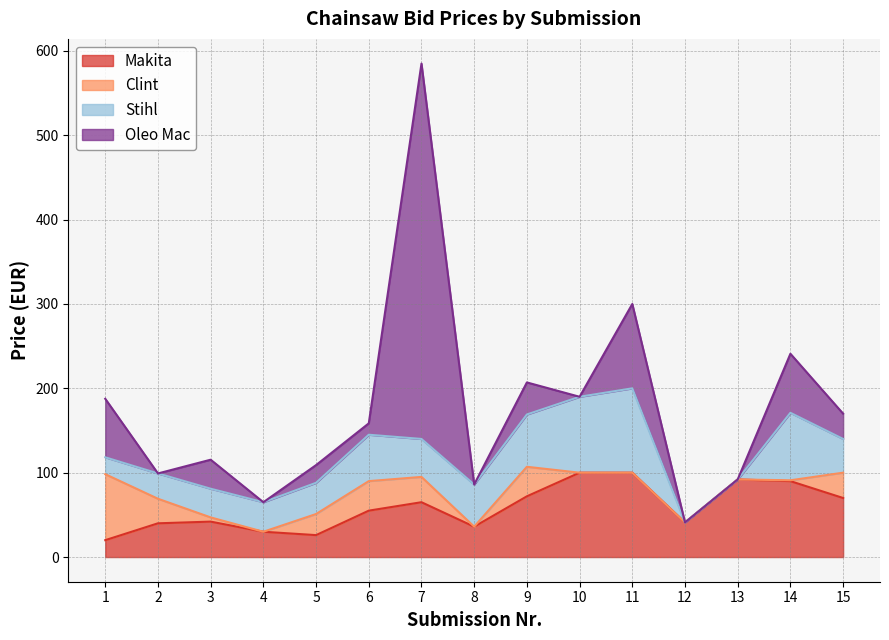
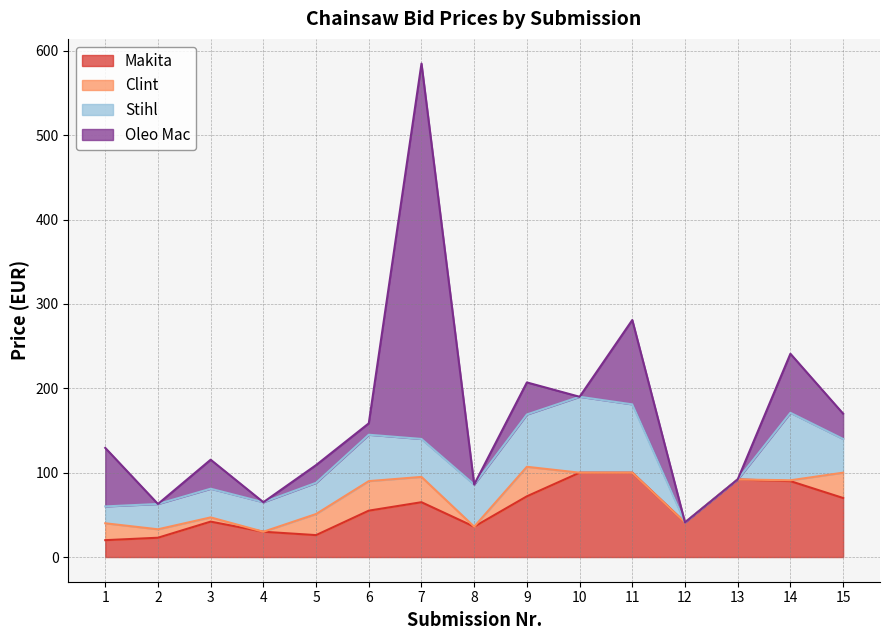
  {
    "Makita": {
      "1": 20,
-     "2": 40,
+     "2": 20,
      "3": 40,
      "5": 30,
      "6": 60,
      "7": 70,
      "9": 70,
      "15": 70
    },
    "Clint": {
-     "1": 80,
-     "2": 30,
+     "1": 20,
+     "2": 10,
      "3": 10,
      "5": 30,
      "6": 40,
      "7": 30,
      "9": 40,
      "15": 30
    },
    "Stihl": {
      "1": 20,
      "3": 30,
      "5": 40,
      "6": 60,
      "7": 50,
      "9": 60,
-     "11": 100,
+     "11": 80,
      "14": 80,
      "15": 40
    },
    "Oleo Mac": {
      "1": 70,
      "3": 30,
      "5": 20,
      "6": 10,
      "7": 450,
      "9": 40,
      "11": 100,
      "14": 70,
      "15": 30
    }
  }
